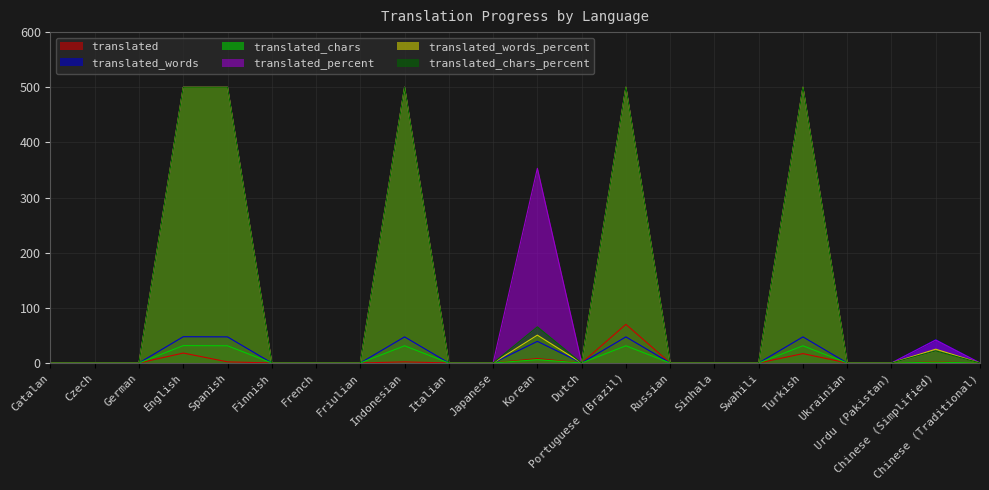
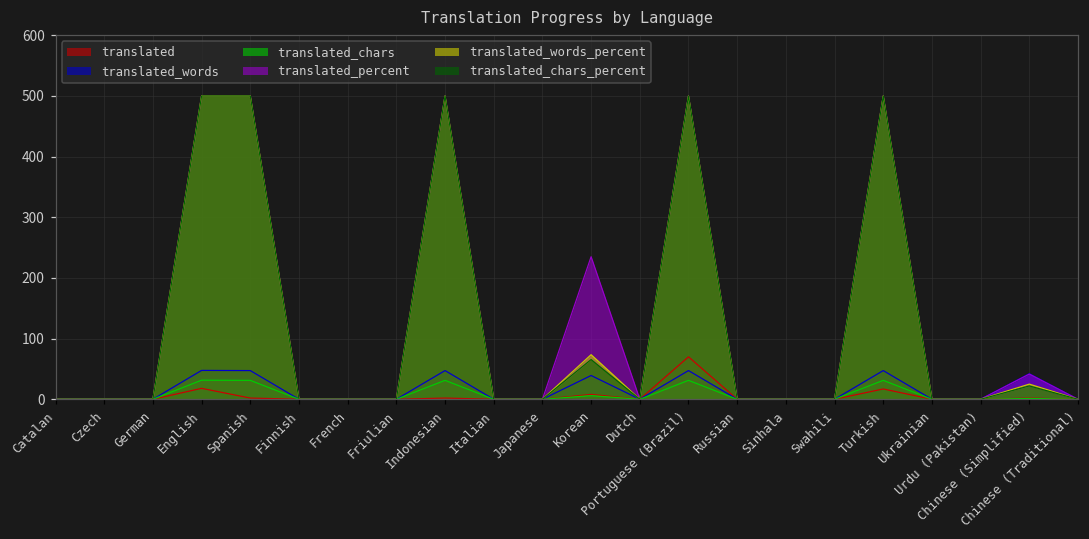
  {
    "translated": {
      "English": 20,
      "Spanish": 0,
      "Indonesian": 0,
      "Portuguese (Brazil)": 70,
      "Turkish": 20
    },
    "translated_words": {
      "English": 50,
      "Spanish": 50,
      "Indonesian": 50,
      "Korean": 40,
      "Portuguese (Brazil)": 50,
      "Turkish": 50
    },
    "translated_chars": {
      "English": 30,
      "Spanish": 30,
      "Indonesian": 30,
      "Portuguese (Brazil)": 30,
      "Turkish": 30
    },
    "translated_percent": {
-     "Korean": 350
+     "Korean": 240
    },
    "translated_words_percent": {
-     "Korean": 50
+     "Korean": 70
    },
    "translated_chars_percent": {
      "Korean": 70
    }
  }
